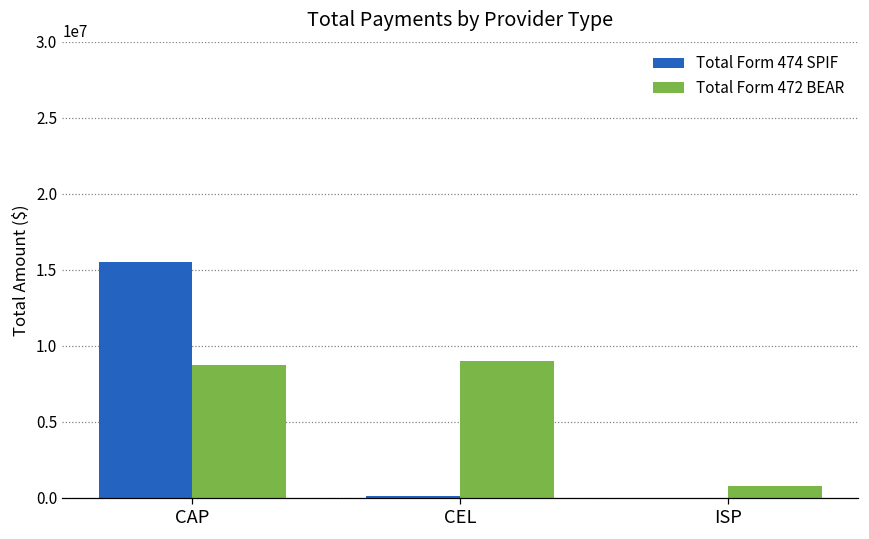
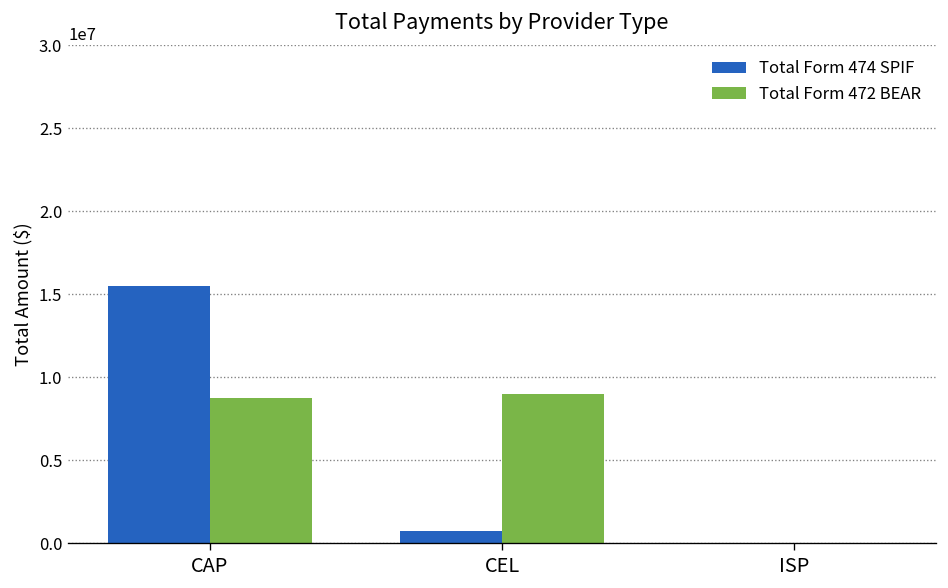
  {
    "Total Form 474 SPIF": {
      "CAP": 15500000,
-     "CEL": 100000,
+     "CEL": 700000,
      "ISP": 0
    },
    "Total Form 472 BEAR": {
      "CAP": 8700000,
      "CEL": 9000000,
-     "ISP": 800000
+     "ISP": 0
    }
  }
